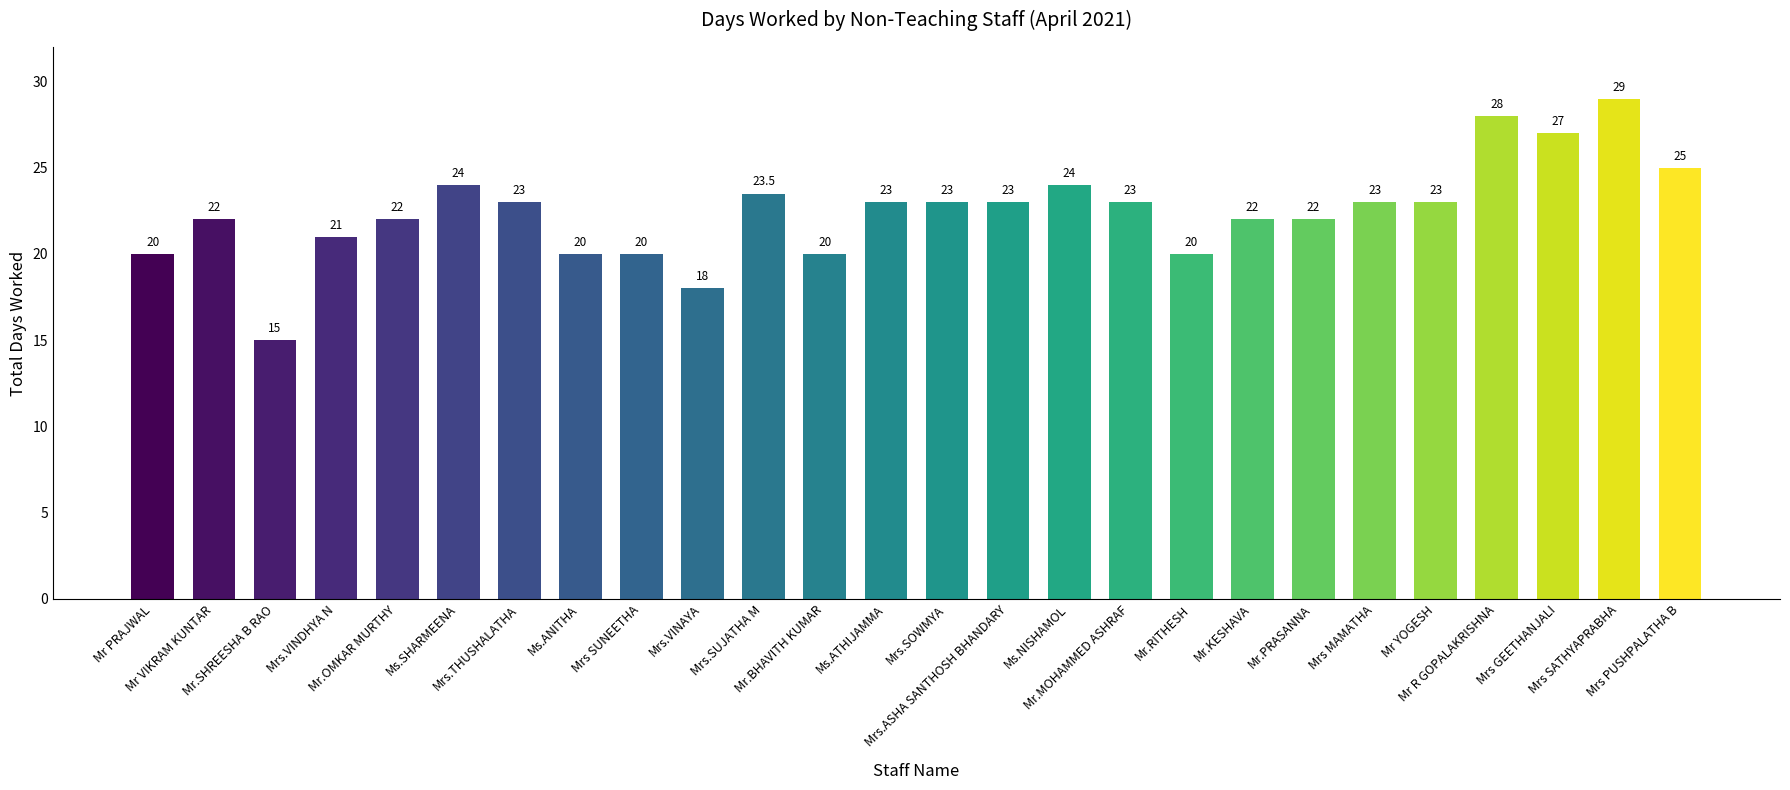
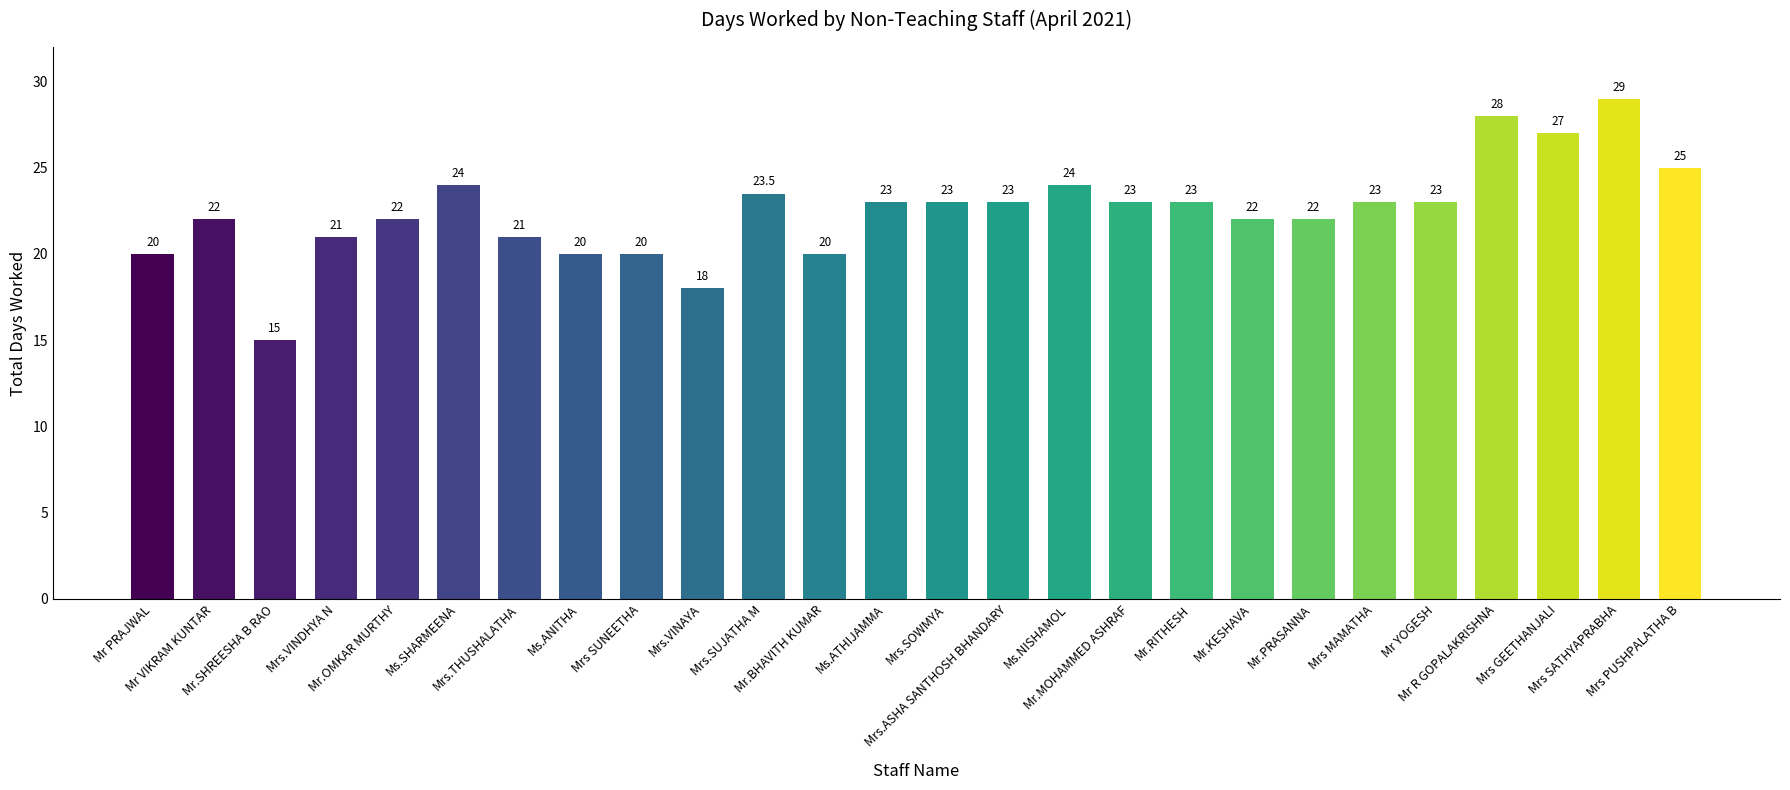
  {
    "Mr PRAJWAL": 20,
    "Mr VIKRAM KUNTAR": 22,
    "Mr.SHREESHA B RAO": 15,
    "Mrs.VINDHYA N": 21,
    "Mr.OMKAR MURTHY": 22,
    "Ms.SHARMEENA": 24,
-   "Mrs.THUSHALATHA": 23,
+   "Mrs.THUSHALATHA": 21,
    "Ms.ANITHA": 20,
    "Mrs SUNEETHA": 20,
    "Mrs.VINAYA": 18,
    "Mrs.SUJATHA M": 23.5,
    "Mr.BHAVITH KUMAR": 20,
    "Ms.ATHIJAMMA": 23,
    "Mrs.SOWMYA": 23,
    "Mrs.ASHA SANTHOSH BHANDARY": 23,
    "Ms.NISHAMOL": 24,
    "Mr.MOHAMMED ASHRAF": 23,
-   "Mr.RITHESH": 20,
+   "Mr.RITHESH": 23,
    "Mr.KESHAVA": 22,
    "Mr.PRASANNA": 22,
    "Mrs MAMATHA": 23,
    "Mr YOGESH": 23,
    "Mr R GOPALAKRISHNA": 28,
    "Mrs GEETHANJALI": 27,
    "Mrs SATHYAPRABHA": 29,
    "Mrs PUSHPALATHA B": 25
  }
